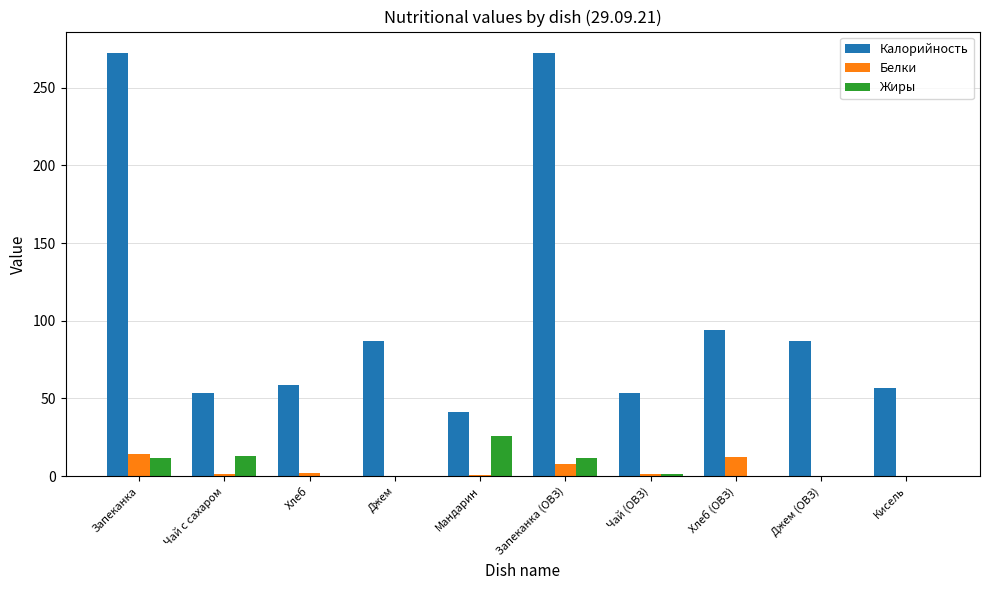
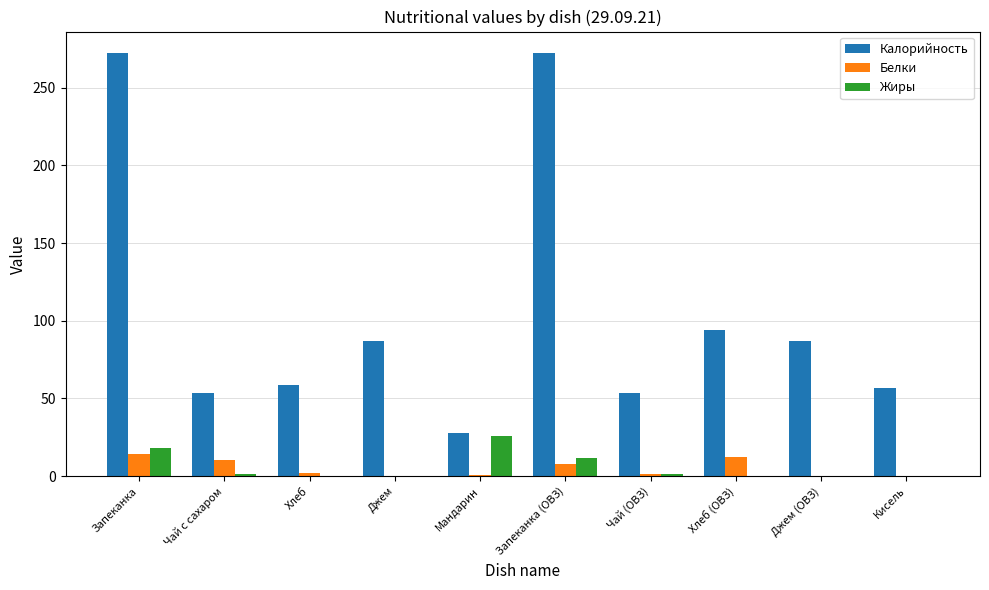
  {
    "Калорийность": {
      "Запеканка": 272,
      "Чай с сахаром": 54,
      "Хлеб": 59,
      "Джем": 87,
-     "Мандарин": 42,
+     "Мандарин": 28,
      "Запеканка (ОВЗ)": 272,
      "Чай (ОВЗ)": 54,
      "Хлеб (ОВЗ)": 94,
      "Джем (ОВЗ)": 87,
      "Кисель": 57
    },
    "Белки": {
      "Запеканка": 14,
-     "Чай с сахаром": 2,
+     "Чай с сахаром": 10,
      "Хлеб": 2,
      "Запеканка (ОВЗ)": 8,
      "Хлеб (ОВЗ)": 12
    },
    "Жиры": {
-     "Запеканка": 12,
-     "Чай с сахаром": 13,
+     "Запеканка": 18,
+     "Чай с сахаром": 1,
      "Джем": 0,
      "Мандарин": 26,
      "Запеканка (ОВЗ)": 12,
      "Джем (ОВЗ)": 0,
      "Кисель": 0
    }
  }
